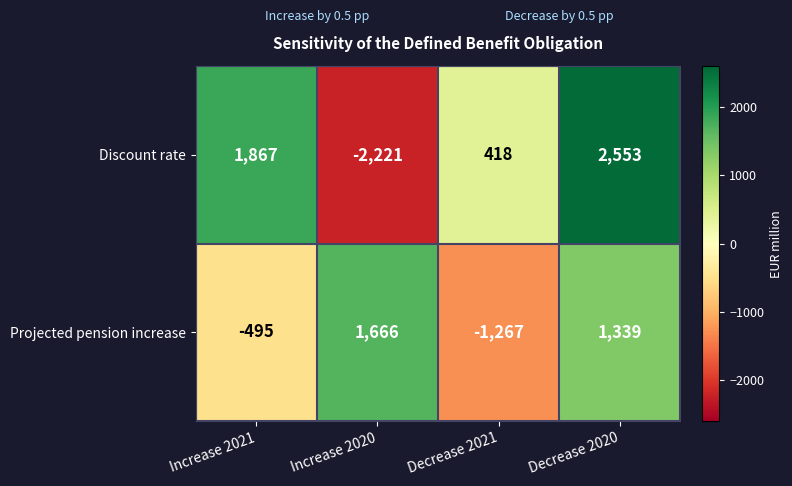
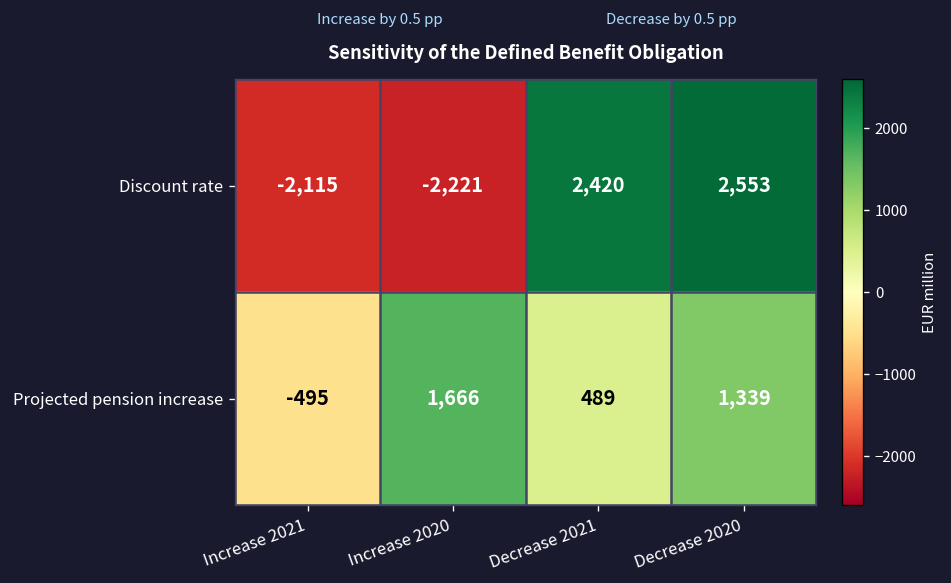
  {
    "Discount rate": {
-     "Increase 2021": "1,867",
+     "Increase 2021": "-2,115",
      "Increase 2020": "-2,221",
-     "Decrease 2021": "418",
+     "Decrease 2021": "2,420",
      "Decrease 2020": "2,553"
    },
    "Projected pension increase": {
      "Increase 2021": "-495",
      "Increase 2020": "1,666",
-     "Decrease 2021": "-1,267",
+     "Decrease 2021": "489",
      "Decrease 2020": "1,339"
    }
  }
